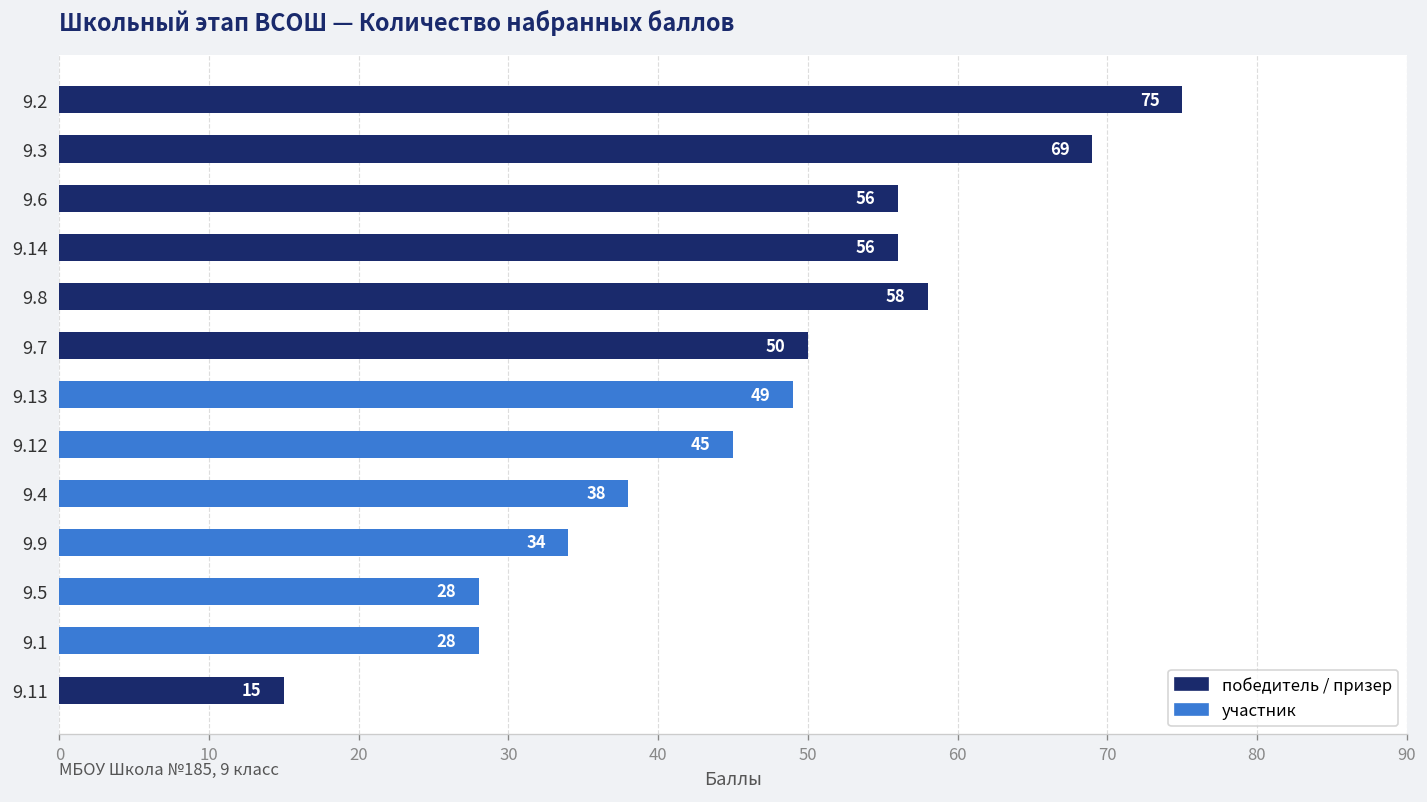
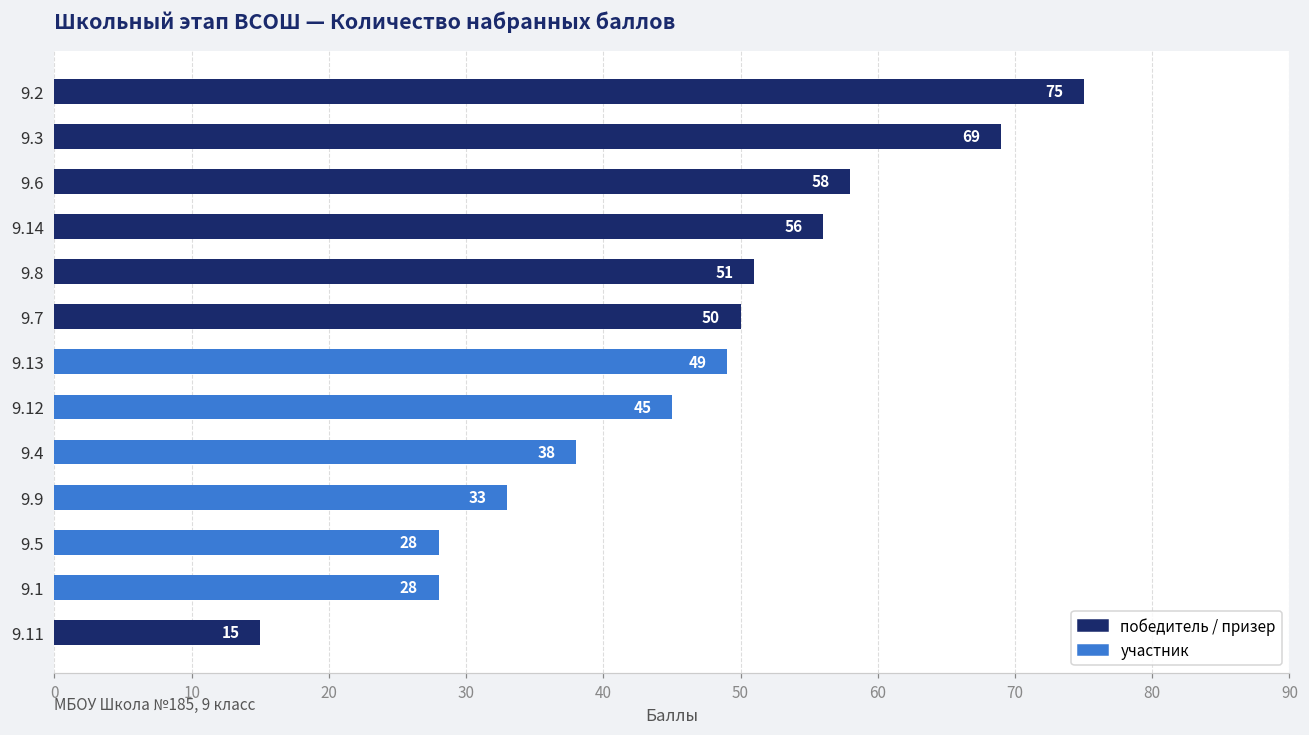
  {
    "9.2": 75,
    "9.3": 69,
-   "9.6": 56,
+   "9.6": 58,
    "9.14": 56,
-   "9.8": 58,
+   "9.8": 51,
    "9.7": 50,
    "9.13": 49,
    "9.12": 45,
    "9.4": 38,
-   "9.9": 34,
+   "9.9": 33,
    "9.5": 28,
    "9.1": 28,
    "9.11": 15
  }
